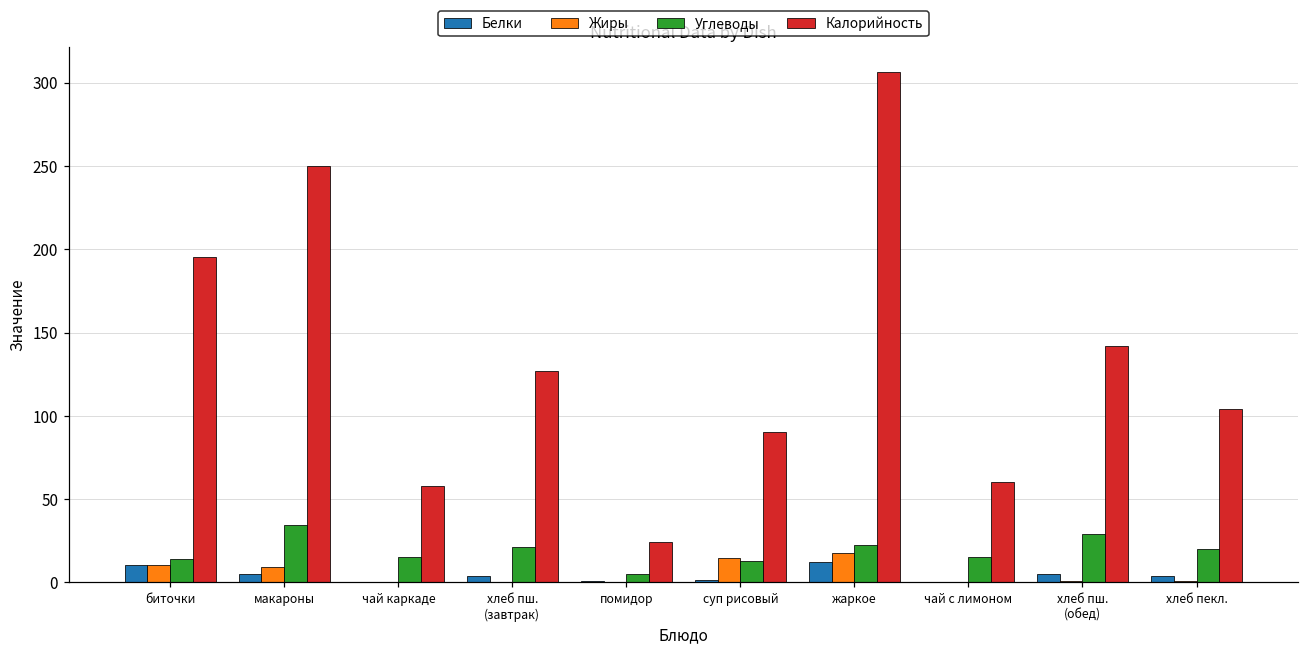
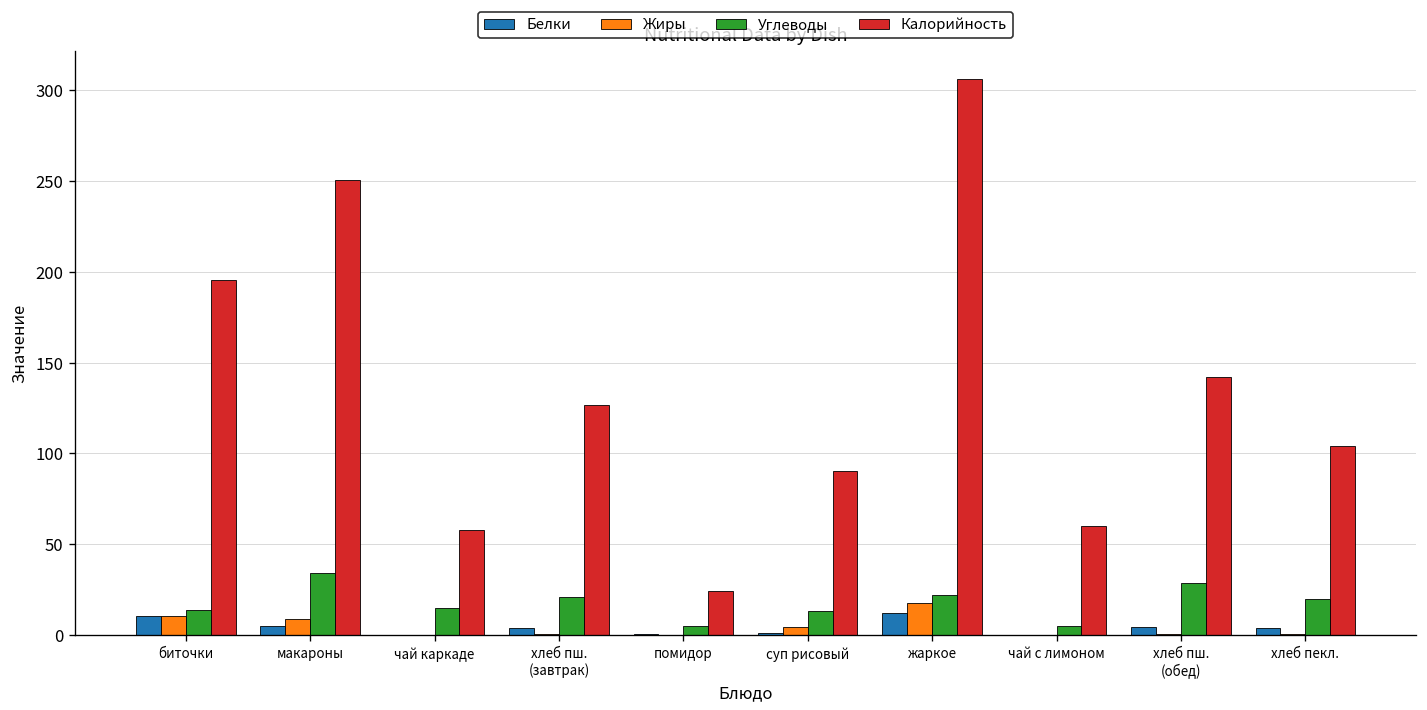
  {
    "Белки": {
      "биточки": 10,
      "макароны": 5,
      "хлеб пш. (завтрак)": 4,
      "жаркое": 12,
      "хлеб пш. (обед)": 5,
      "хлеб пекл.": 4
    },
    "Жиры": {
      "биточки": 11,
      "макароны": 9,
      "чай каркаде": 0,
-     "суп рисовый": 15,
+     "суп рисовый": 5,
      "жаркое": 18,
      "чай с лимоном": 0
    },
    "Углеводы": {
      "биточки": 14,
      "макароны": 34,
      "чай каркаде": 15,
      "хлеб пш. (завтрак)": 21,
      "помидор": 5,
      "суп рисовый": 13,
      "жаркое": 22,
-     "чай с лимоном": 15,
+     "чай с лимоном": 5,
      "хлеб пш. (обед)": 29,
      "хлеб пекл.": 20
    },
    "Калорийность": {
      "биточки": 196,
      "макароны": 250,
      "чай каркаде": 58,
      "хлеб пш. (завтрак)": 127,
      "помидор": 24,
      "суп рисовый": 90,
      "жаркое": 306,
      "чай с лимоном": 60,
      "хлеб пш. (обед)": 142,
      "хлеб пекл.": 104
    }
  }
